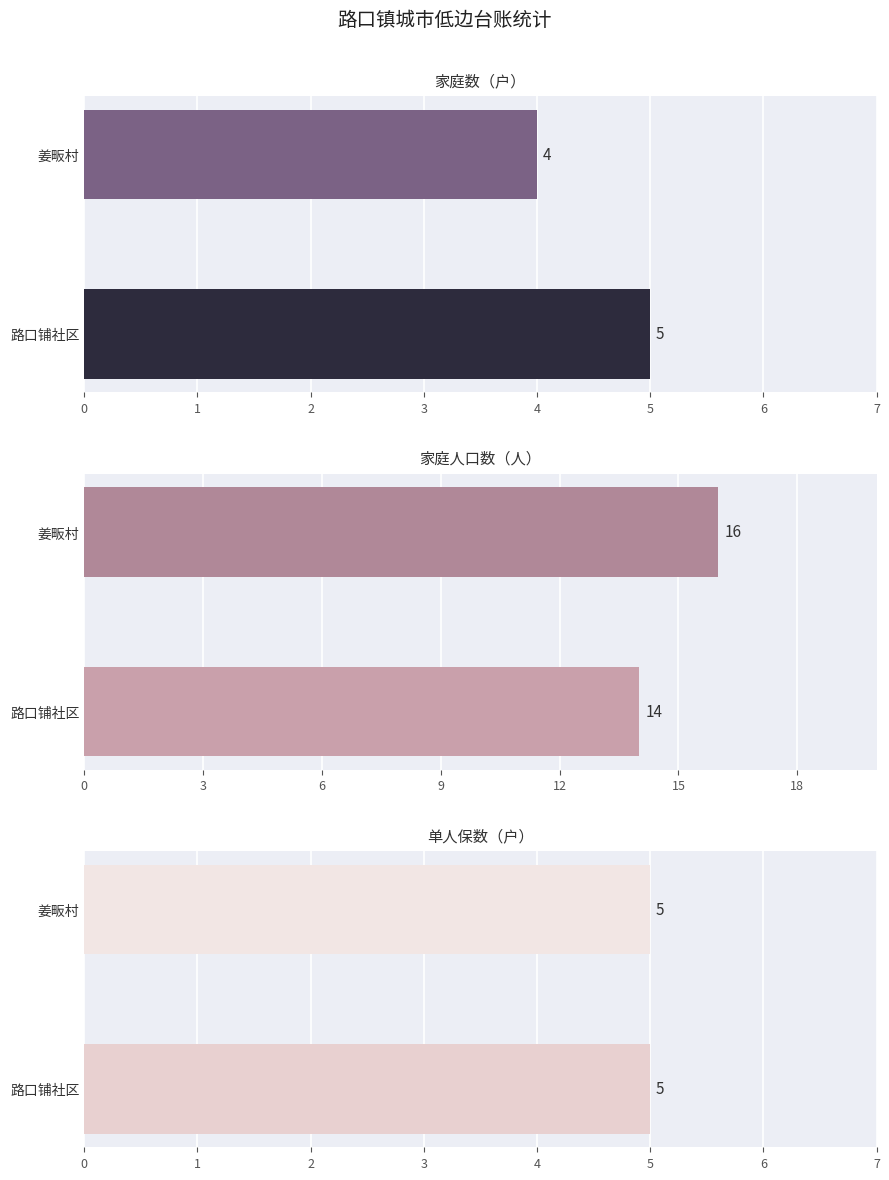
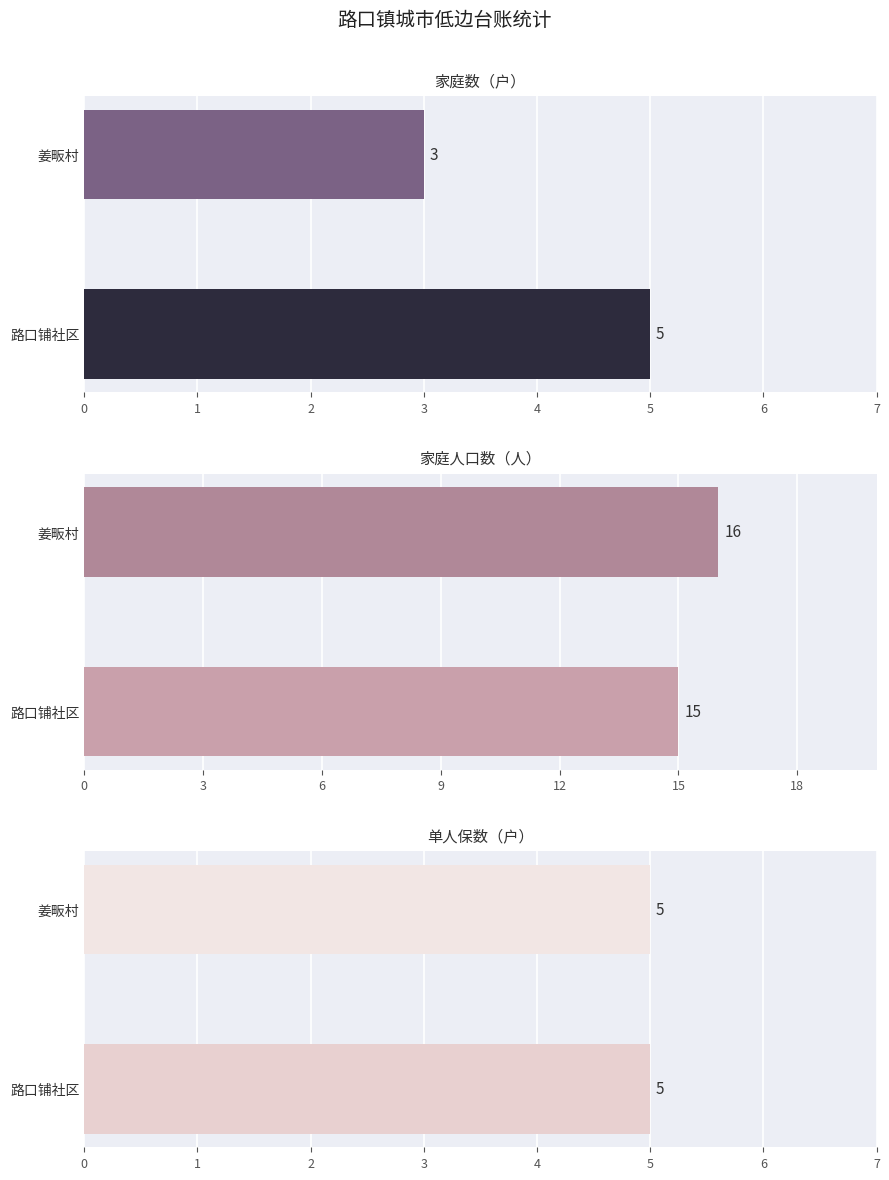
  {
    "家庭数（户）": {
-     "姜畈村": 4,
+     "姜畈村": 3,
      "路口铺社区": 5
    },
    "家庭人口数（人）": {
      "姜畈村": 16,
-     "路口铺社区": 14
+     "路口铺社区": 15
    },
    "单人保数（户）": {
      "姜畈村": 5,
      "路口铺社区": 5
    }
  }
